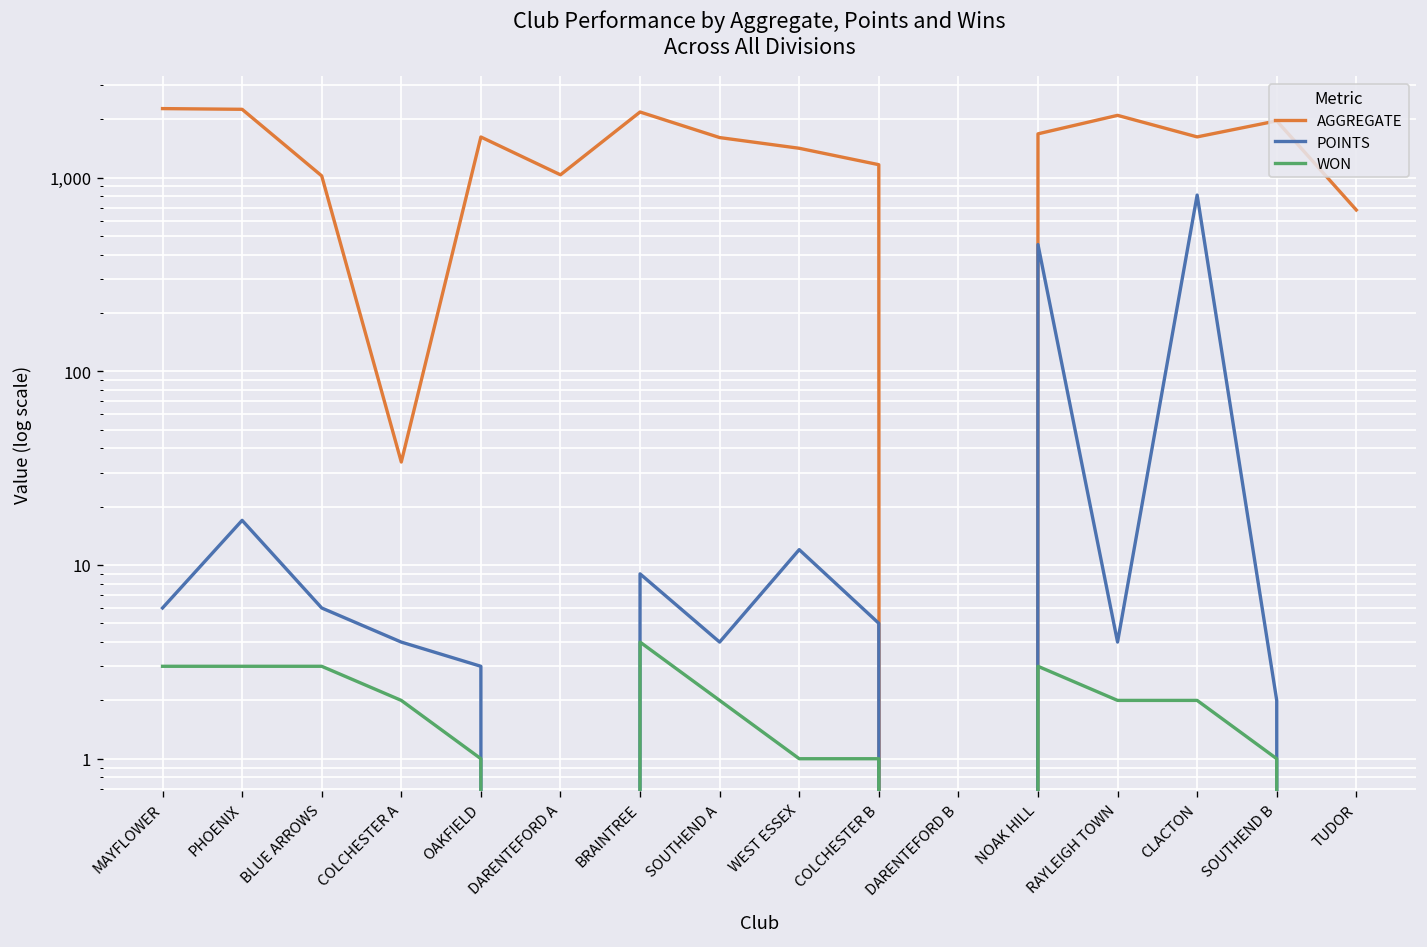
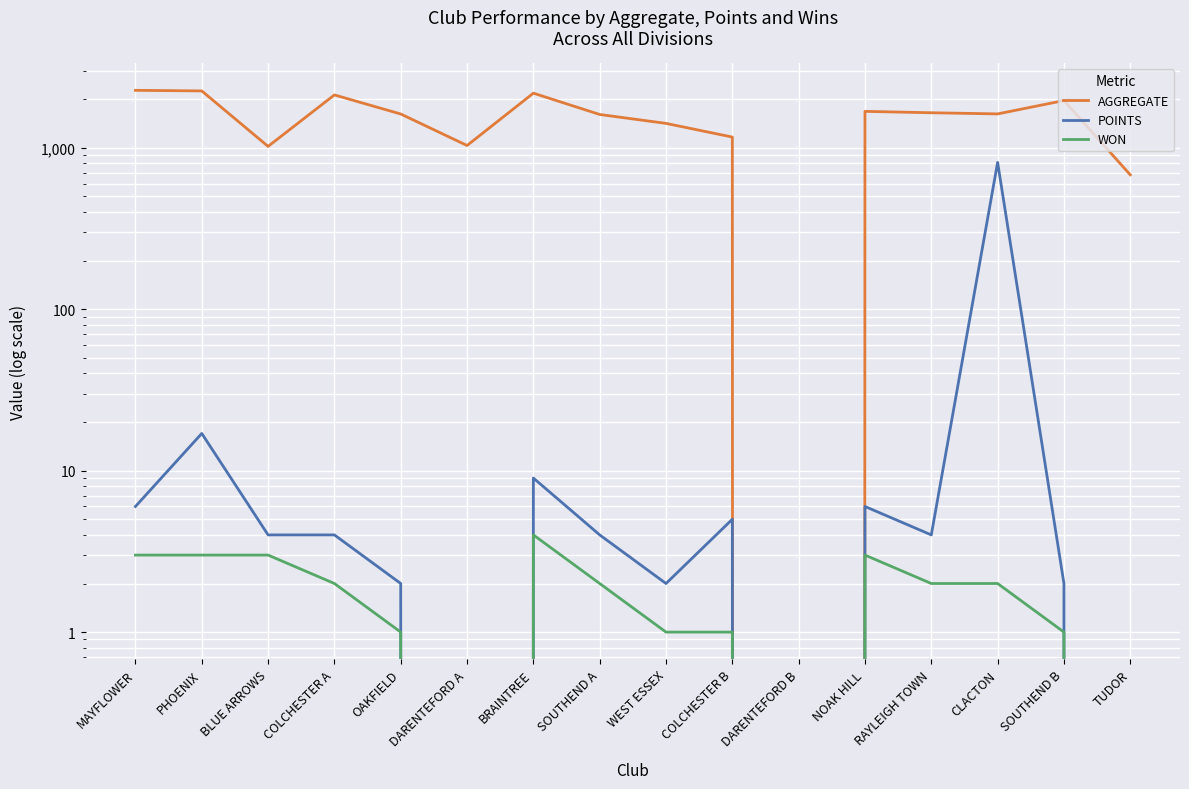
  {
    "AGGREGATE": {
      "MAYFLOWER": "2,300",
      "PHOENIX": "2,300",
      "BLUE ARROWS": "1,000",
-     "COLCHESTER A": "34",
+     "COLCHESTER A": "2,100",
      "OAKFIELD": "1,600",
      "DARENTEFORD A": "1,000",
      "BRAINTREE": "2,200",
      "SOUTHEND A": "1,600",
      "WEST ESSEX": "1,400",
      "COLCHESTER B": "1,200",
      "NOAK HILL": "1,700",
-     "RAYLEIGH TOWN": "2,100",
+     "RAYLEIGH TOWN": "1,600",
      "CLACTON": "1,600",
      "TUDOR": "680"
    },
    "POINTS": {
      "MAYFLOWER": "6",
      "PHOENIX": "17",
-     "BLUE ARROWS": "6",
+     "BLUE ARROWS": "4",
      "COLCHESTER A": "4",
-     "OAKFIELD": "3",
+     "OAKFIELD": "2",
      "BRAINTREE": "9",
      "SOUTHEND A": "4",
-     "WEST ESSEX": "12",
+     "WEST ESSEX": "2",
      "COLCHESTER B": "5",
-     "NOAK HILL": "450",
+     "NOAK HILL": "6",
      "RAYLEIGH TOWN": "4",
      "CLACTON": "800",
      "SOUTHEND B": "2"
    },
    "WON": {
      "MAYFLOWER": "3",
      "PHOENIX": "3",
      "BLUE ARROWS": "3",
      "COLCHESTER A": "2",
      "OAKFIELD": "1",
      "BRAINTREE": "4",
      "SOUTHEND A": "2",
      "WEST ESSEX": "1",
      "COLCHESTER B": "1",
      "NOAK HILL": "3",
      "RAYLEIGH TOWN": "2",
      "CLACTON": "2",
      "SOUTHEND B": "1"
    }
  }
